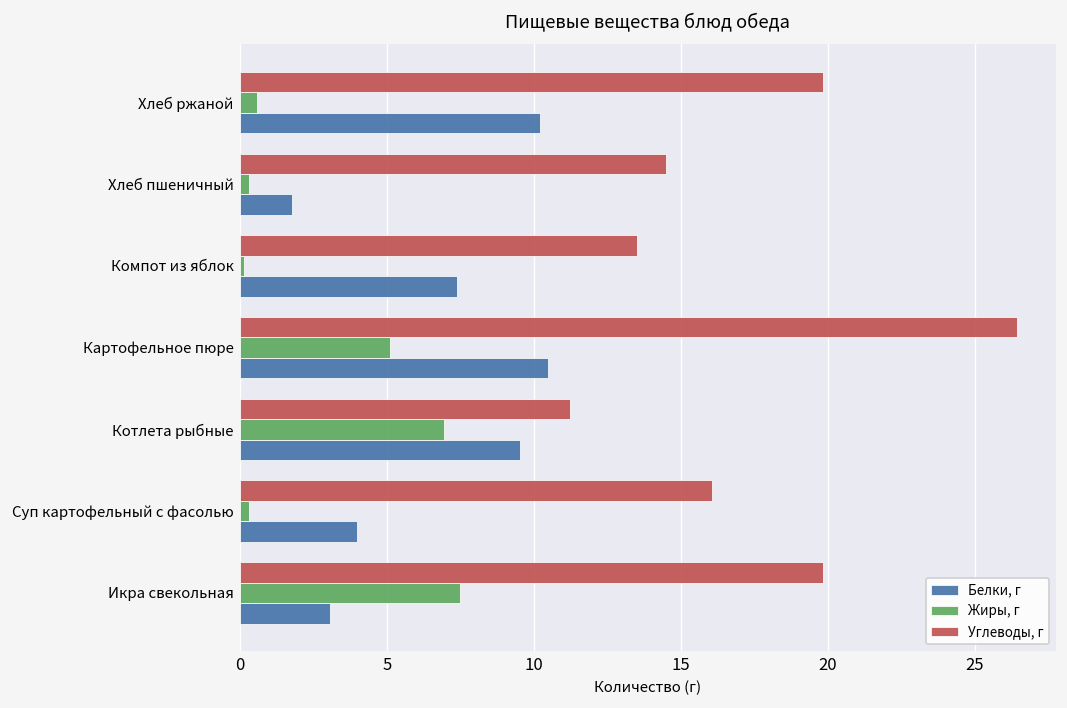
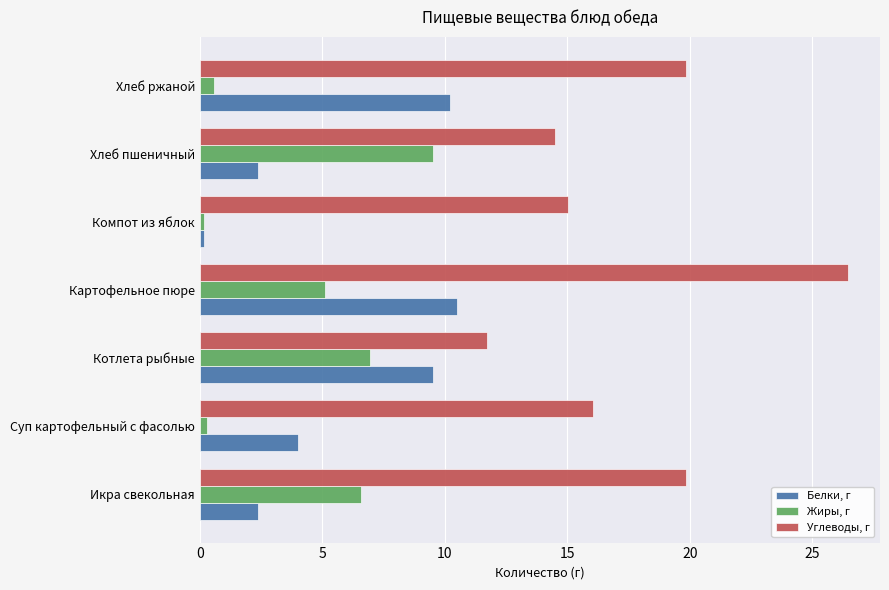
  {
    "Белки, г": {
      "Хлеб ржаной": 10.2,
-     "Хлеб пшеничный": 1.8,
-     "Компот из яблок": 7.4,
+     "Хлеб пшеничный": 2.4,
+     "Компот из яблок": 0.2,
      "Картофельное пюре": 10.5,
      "Котлета рыбные": 9.5,
      "Суп картофельный с фасолью": 4.0,
-     "Икра свекольная": 3.1
+     "Икра свекольная": 2.4
    },
    "Жиры, г": {
      "Хлеб ржаной": 0.6,
-     "Хлеб пшеничный": 0.3,
+     "Хлеб пшеничный": 9.5,
      "Компот из яблок": 0.2,
      "Картофельное пюре": 5.1,
      "Котлета рыбные": 7.0,
      "Суп картофельный с фасолью": 0.3,
-     "Икра свекольная": 7.5
+     "Икра свекольная": 6.6
    },
    "Углеводы, г": {
      "Хлеб ржаной": 19.8,
      "Хлеб пшеничный": 14.5,
-     "Компот из яблок": 13.5,
+     "Компот из яблок": 15.0,
      "Картофельное пюре": 26.4,
-     "Котлета рыбные": 11.3,
+     "Котлета рыбные": 11.7,
      "Суп картофельный с фасолью": 16.1,
      "Икра свекольная": 19.8
    }
  }
